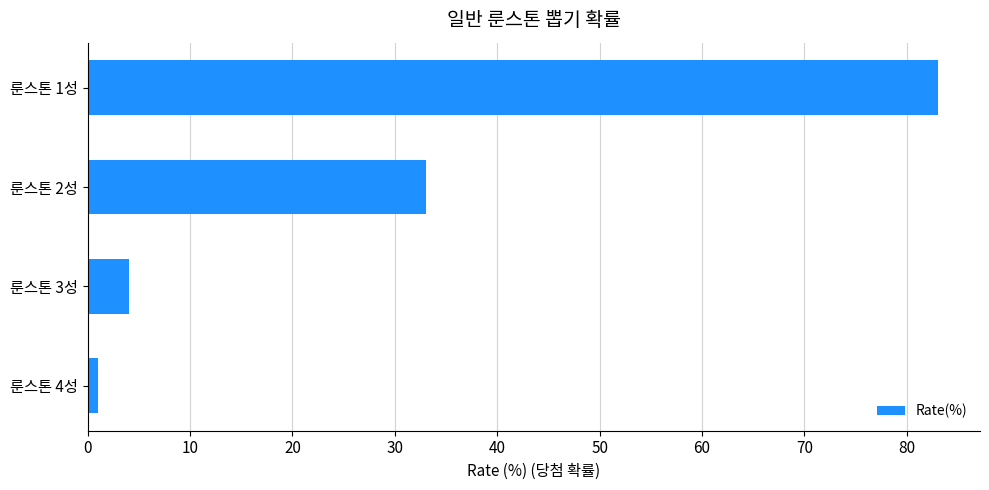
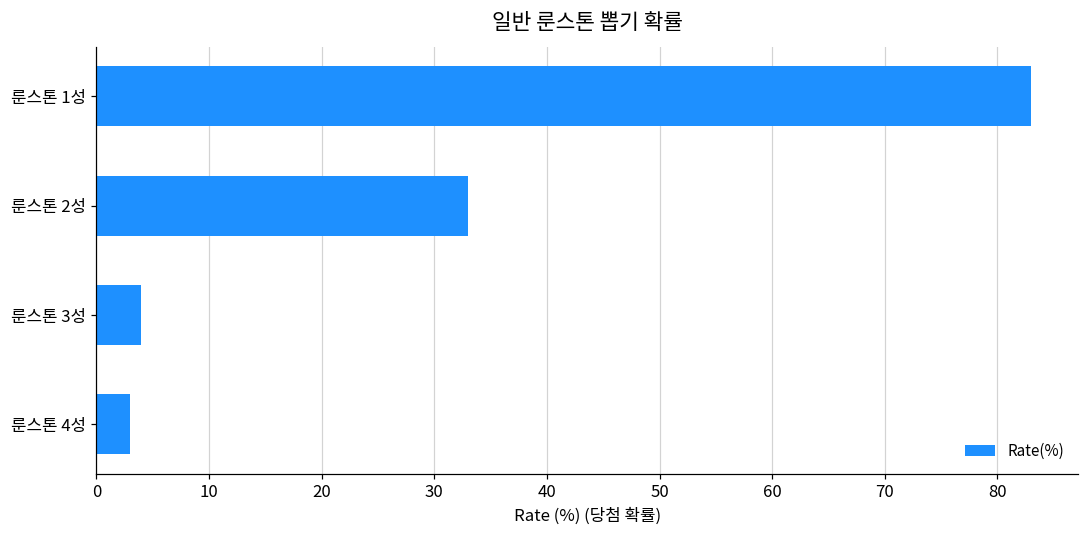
  {
    "룬스톤 1성": 83,
    "룬스톤 2성": 33,
    "룬스톤 3성": 4,
-   "룬스톤 4성": 1
+   "룬스톤 4성": 3
  }
